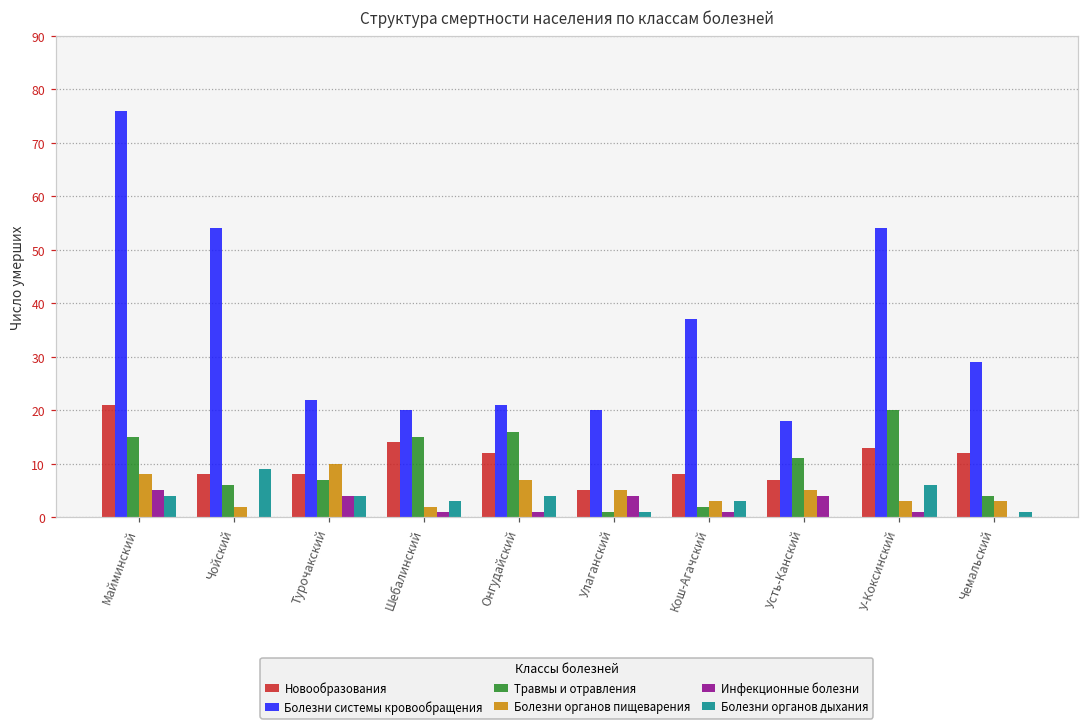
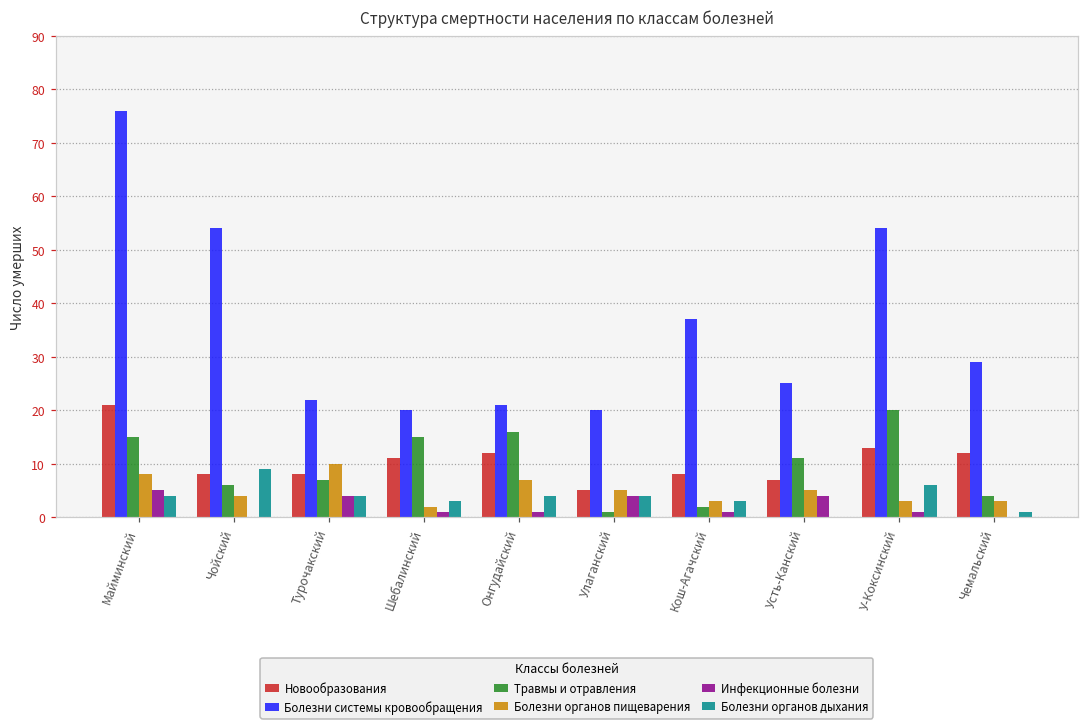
  {
    "Новообразования": {
      "Майминский": 21,
      "Чойский": 8,
      "Турочакский": 8,
-     "Шебалинский": 14,
+     "Шебалинский": 11,
      "Онгудайский": 12,
      "Улаганский": 5,
      "Кош-Агачский": 8,
      "Усть-Канский": 7,
      "У-Коксинский": 13,
      "Чемальский": 12
    },
    "Болезни системы кровообращения": {
      "Майминский": 76,
      "Чойский": 54,
      "Турочакский": 22,
      "Шебалинский": 20,
      "Онгудайский": 21,
      "Улаганский": 20,
      "Кош-Агачский": 37,
-     "Усть-Канский": 18,
+     "Усть-Канский": 25,
      "У-Коксинский": 54,
      "Чемальский": 29
    },
    "Травмы и отравления": {
      "Майминский": 15,
      "Чойский": 6,
      "Турочакский": 7,
      "Шебалинский": 15,
      "Онгудайский": 16,
      "Улаганский": 1,
      "Кош-Агачский": 2,
      "Усть-Канский": 11,
      "У-Коксинский": 20,
      "Чемальский": 4
    },
    "Болезни органов пищеварения": {
      "Майминский": 8,
-     "Чойский": 2,
+     "Чойский": 4,
      "Турочакский": 10,
      "Шебалинский": 2,
      "Онгудайский": 7,
      "Улаганский": 5,
      "Кош-Агачский": 3,
      "Усть-Канский": 5,
      "У-Коксинский": 3,
      "Чемальский": 3
    },
    "Инфекционные болезни": {
      "Майминский": 5,
      "Чойский": 0,
      "Турочакский": 4,
      "Шебалинский": 1,
      "Онгудайский": 1,
      "Улаганский": 4,
      "Кош-Агачский": 1,
      "Усть-Канский": 4,
      "У-Коксинский": 1,
      "Чемальский": 0
    },
    "Болезни органов дыхания": {
      "Майминский": 4,
      "Чойский": 9,
      "Турочакский": 4,
      "Шебалинский": 3,
      "Онгудайский": 4,
-     "Улаганский": 1,
+     "Улаганский": 4,
      "Кош-Агачский": 3,
      "Усть-Канский": 0,
      "У-Коксинский": 6,
      "Чемальский": 1
    }
  }
